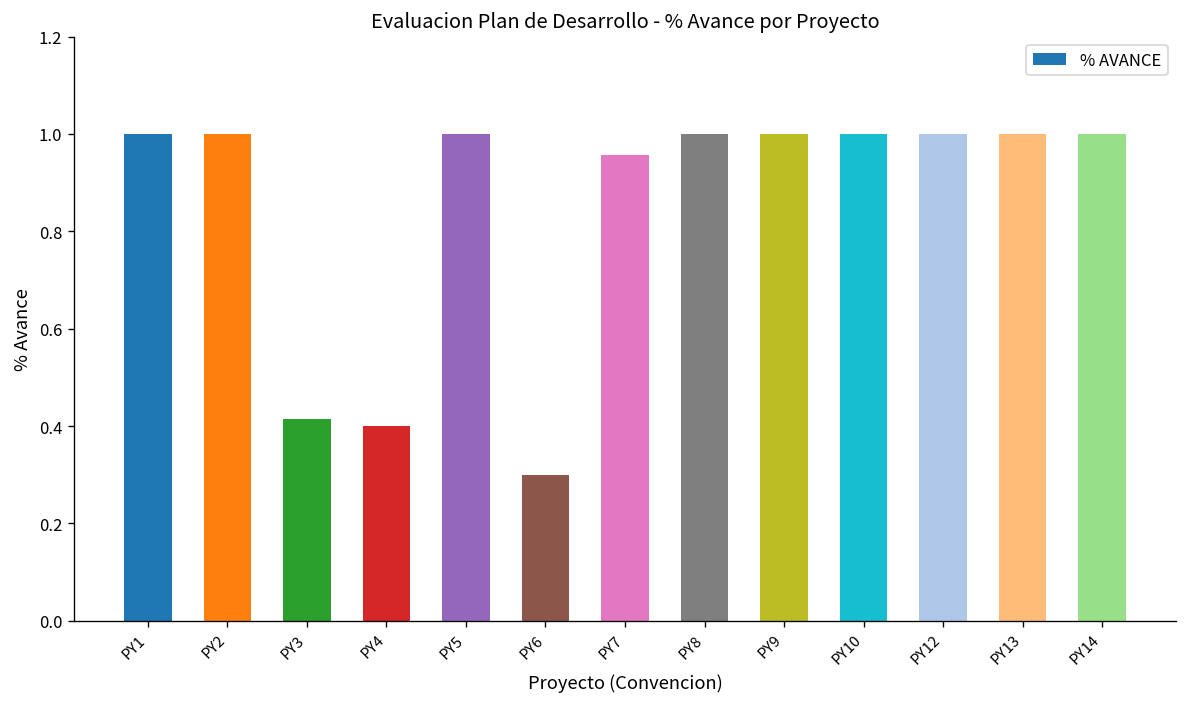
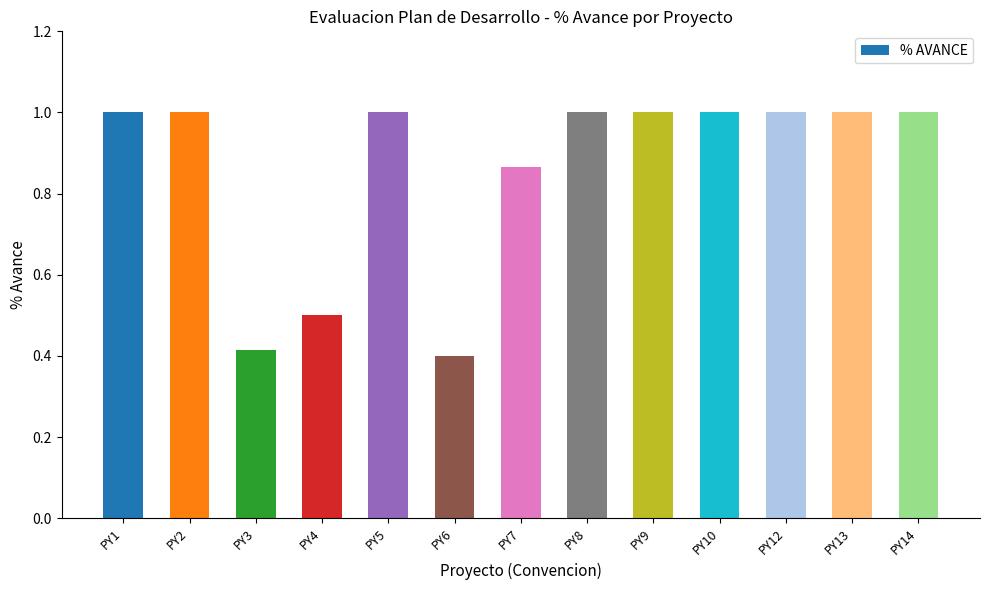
  {
    "PY1": 1.00,
    "PY2": 1.00,
    "PY3": 0.42,
-   "PY4": 0.4,
+   "PY4": 0.5,
    "PY5": 1.00,
-   "PY6": 0.3,
-   "PY7": 0.96,
+   "PY6": 0.4,
+   "PY7": 0.87,
    "PY8": 1.00,
    "PY9": 1.00,
    "PY10": 1.00,
    "PY12": 1.00,
    "PY13": 1.00,
    "PY14": 1.00
  }
